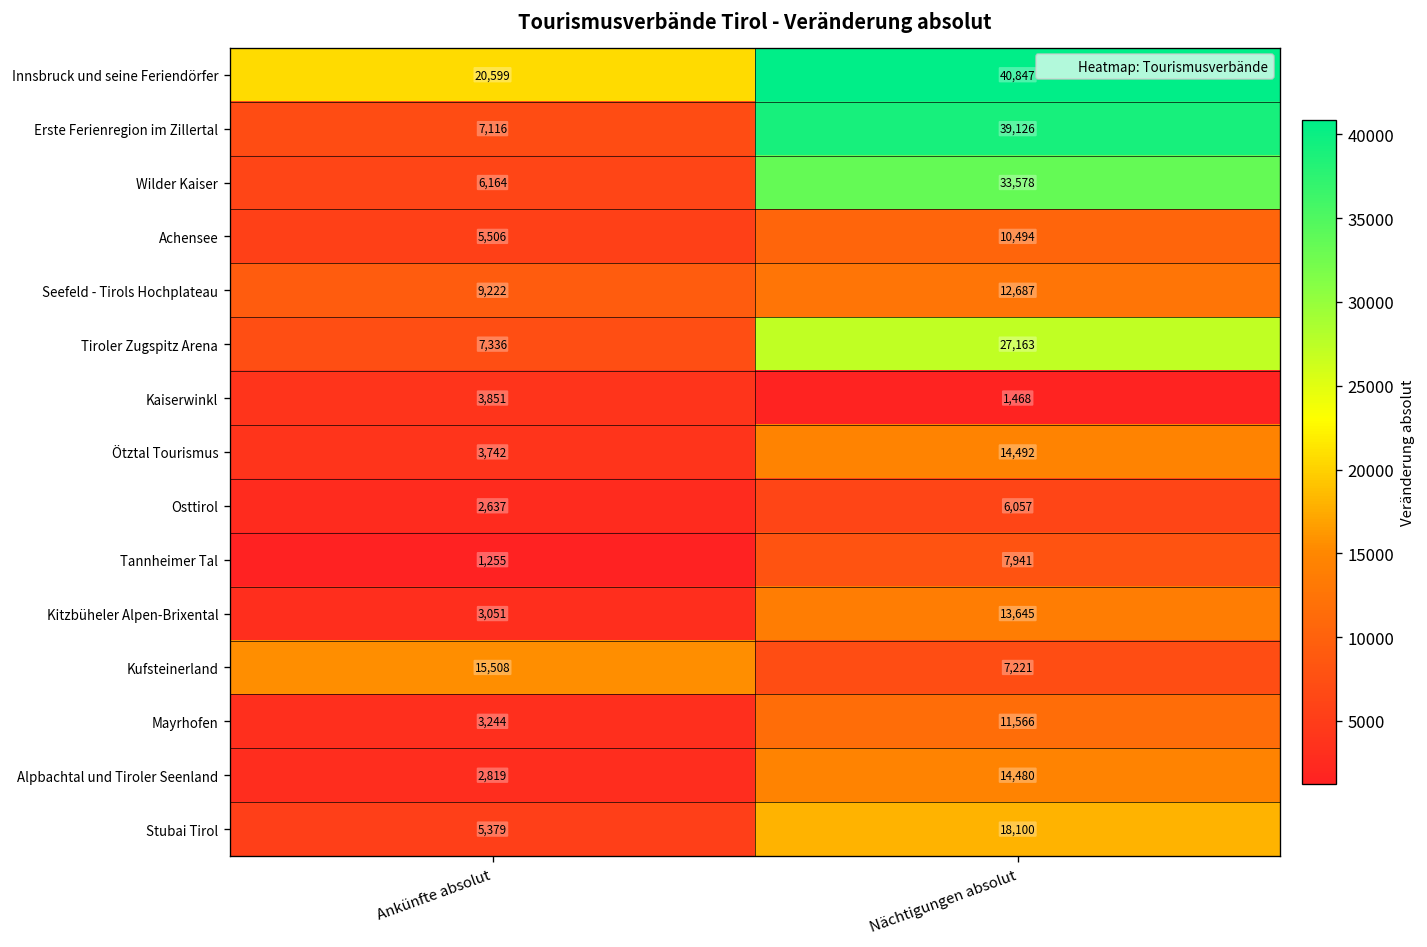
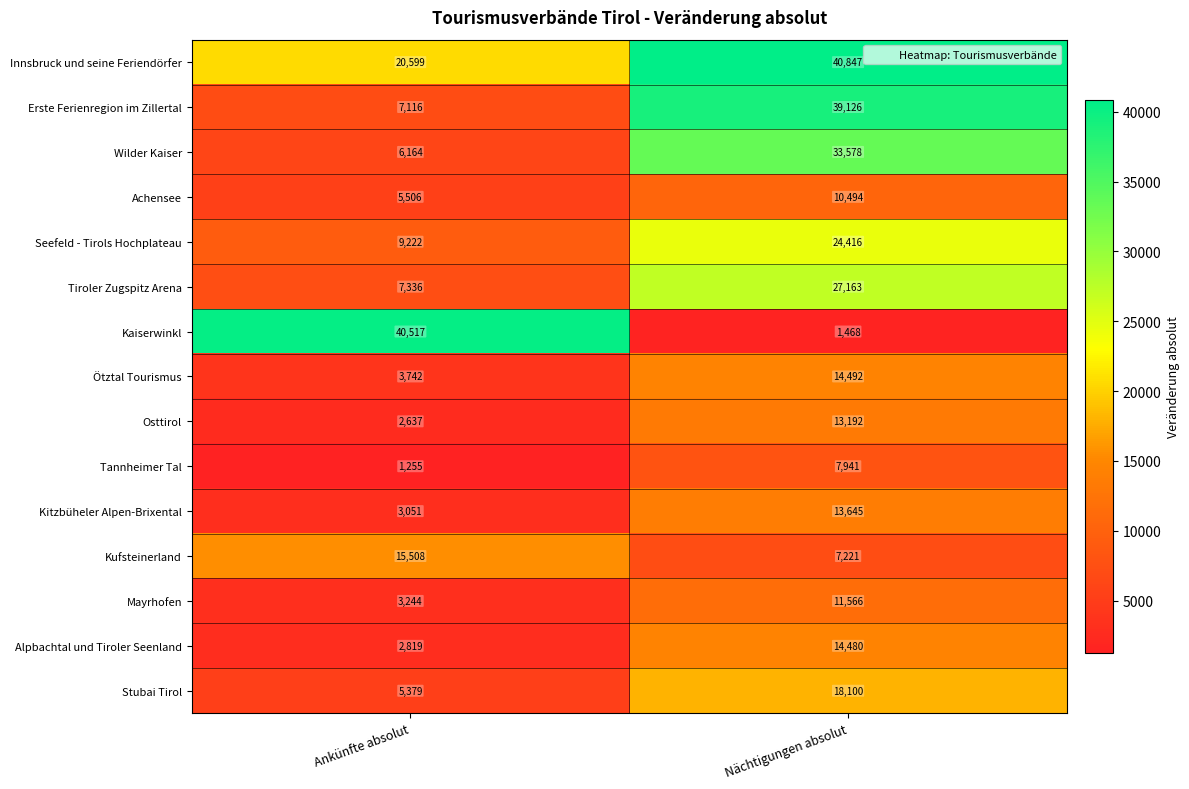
  {
    "Seefeld - Tirols Hochplateau": {
-     "Nächtigungen absolut": "12,687"
+     "Nächtigungen absolut": "24,416"
    },
    "Kaiserwinkl": {
-     "Ankünfte absolut": "3,851"
+     "Ankünfte absolut": "40,517"
    },
    "Osttirol": {
-     "Nächtigungen absolut": "6,057"
+     "Nächtigungen absolut": "13,192"
    }
  }
